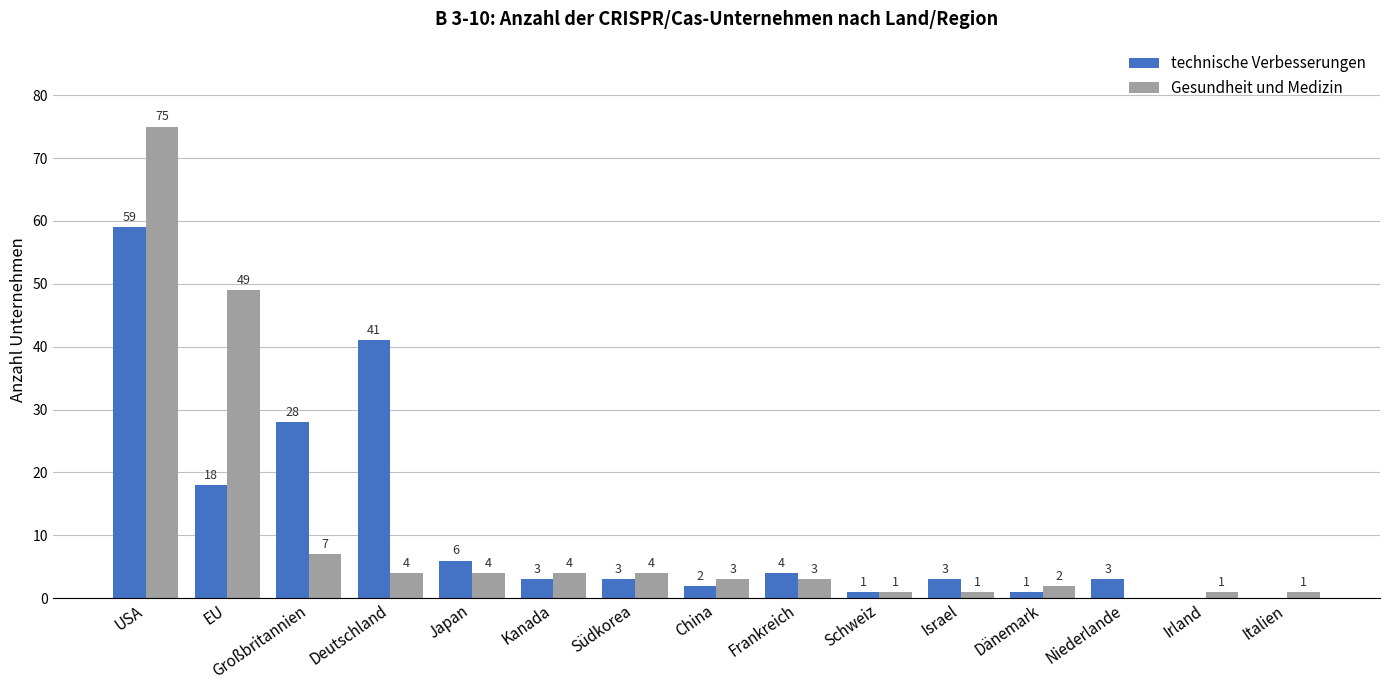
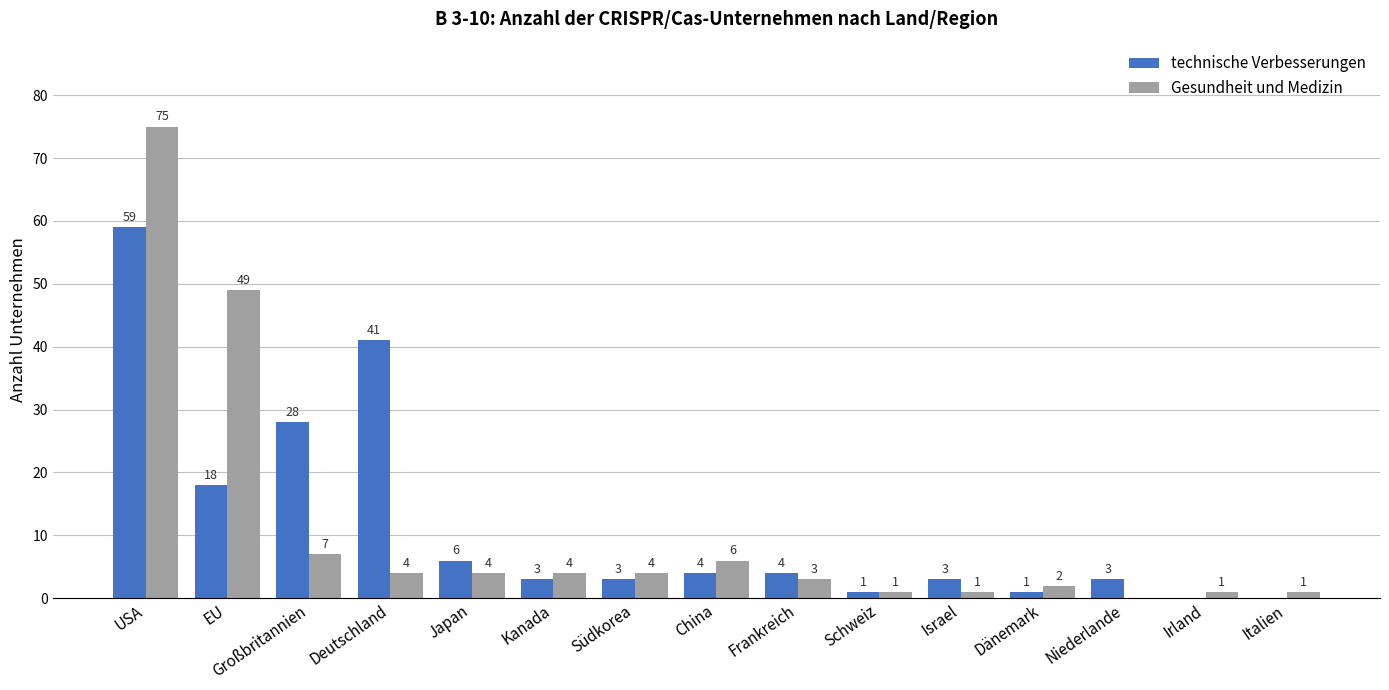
  {
    "technische Verbesserungen": {
      "USA": 59,
      "EU": 18,
      "Großbritannien": 28,
      "Deutschland": 41,
      "Japan": 6,
      "Kanada": 3,
      "Südkorea": 3,
-     "China": 2,
+     "China": 4,
      "Frankreich": 4,
      "Schweiz": 1,
      "Israel": 3,
      "Dänemark": 1,
      "Niederlande": 3
    },
    "Gesundheit und Medizin": {
      "USA": 75,
      "EU": 49,
      "Großbritannien": 7,
      "Deutschland": 4,
      "Japan": 4,
      "Kanada": 4,
      "Südkorea": 4,
-     "China": 3,
+     "China": 6,
      "Frankreich": 3,
      "Schweiz": 1,
      "Israel": 1,
      "Dänemark": 2,
      "Irland": 1,
      "Italien": 1
    }
  }
